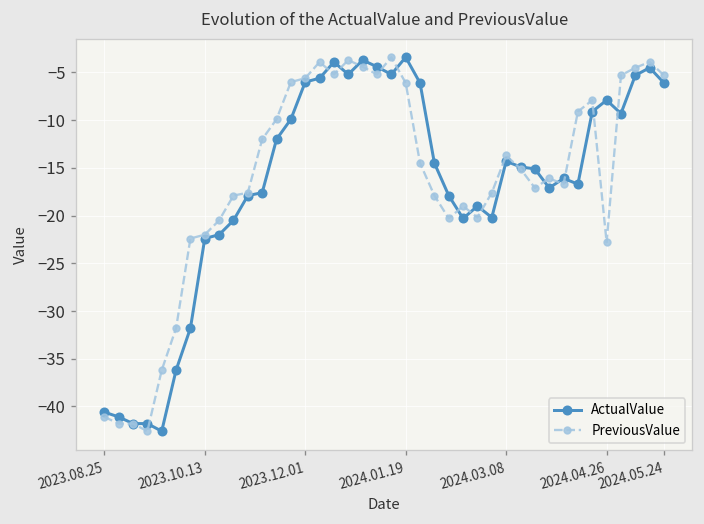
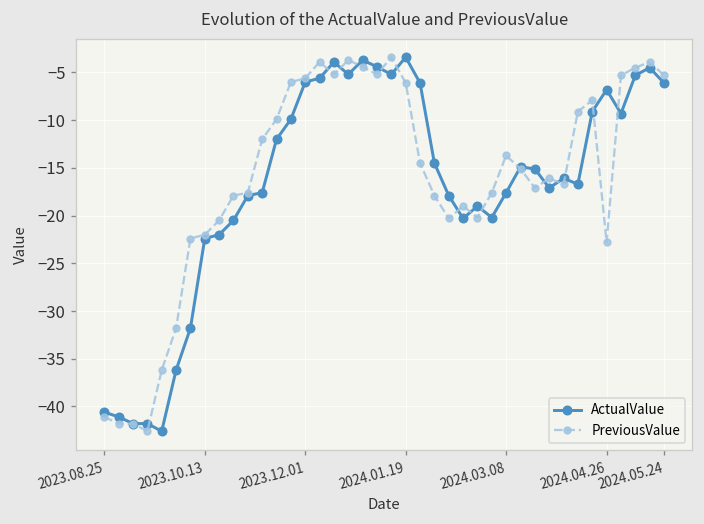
  {
    "ActualValue": {
      "2023.08.25": -41,
      "2023.10.13": -22,
      "2023.12.01": -6,
      "2024.01.19": -3,
-     "2024.03.08": -14,
-     "2024.04.26": -8,
+     "2024.03.08": -18,
+     "2024.04.26": -7,
      "2024.05.24": -6
    },
    "PreviousValue": {
      "2023.08.25": -41,
      "2023.10.13": -22,
      "2023.12.01": -6,
      "2024.01.19": -6,
      "2024.03.08": -14,
      "2024.04.26": -23,
      "2024.05.24": -5
    }
  }
